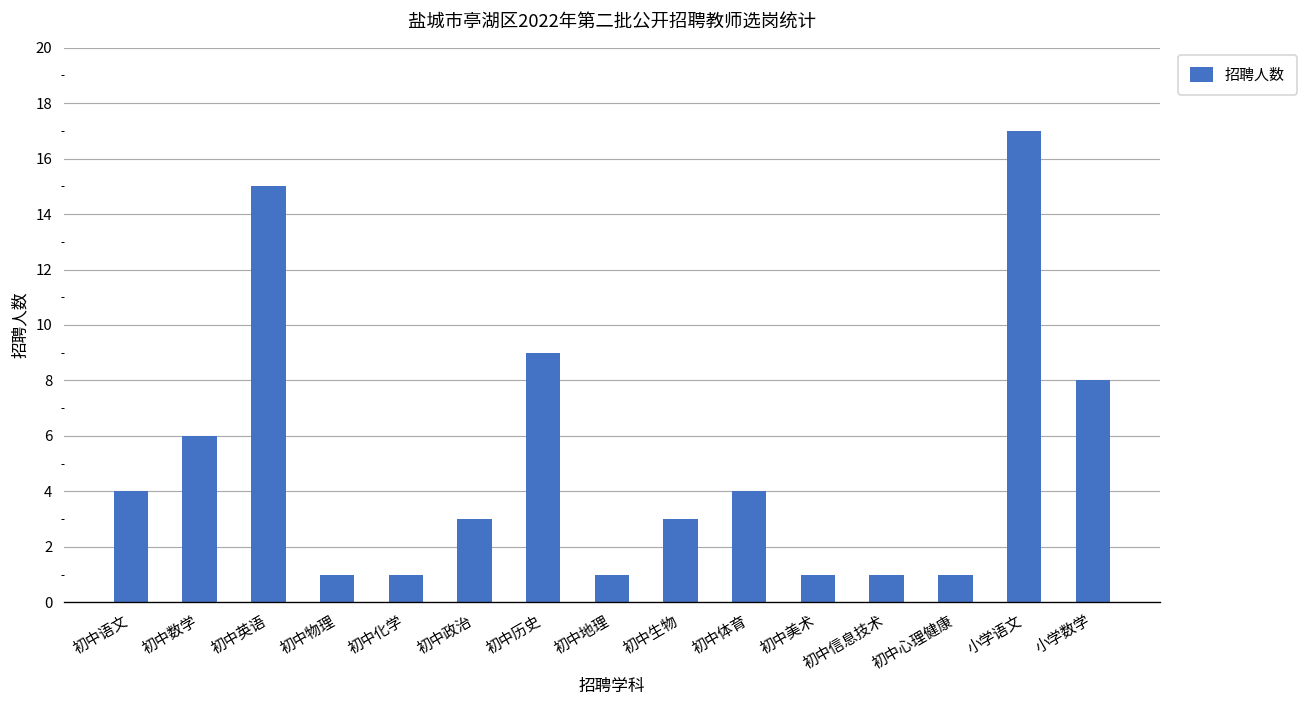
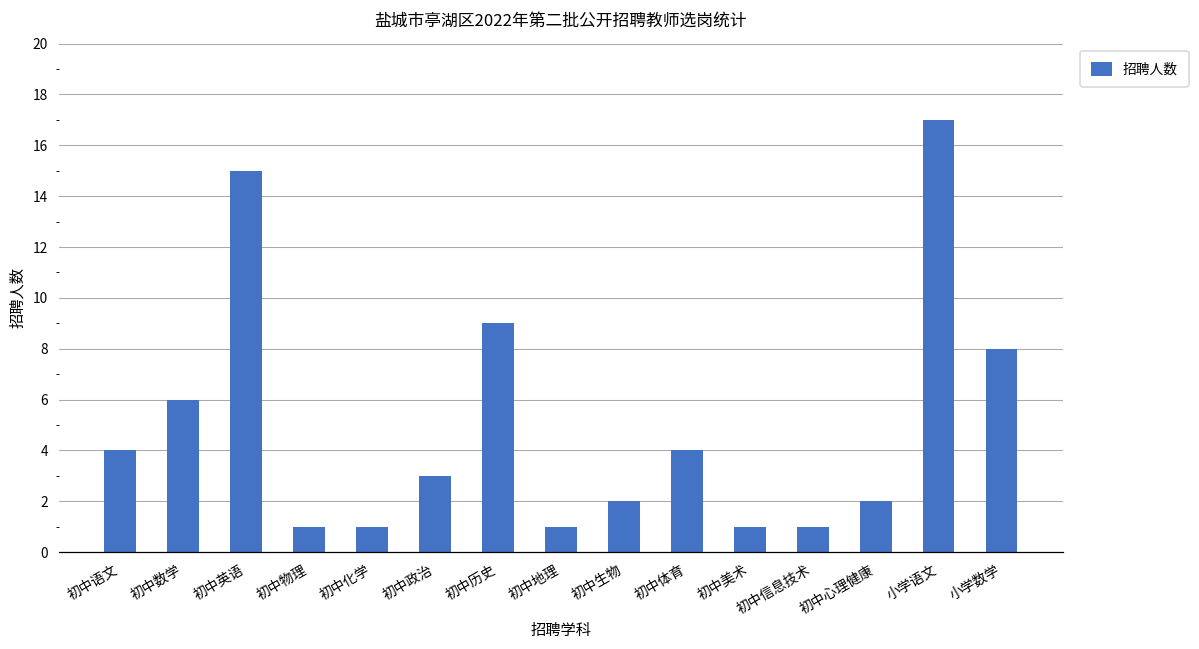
  {
    "初中语文": 4,
    "初中数学": 6,
    "初中英语": 15,
    "初中物理": 1,
    "初中化学": 1,
    "初中政治": 3,
    "初中历史": 9,
    "初中地理": 1,
-   "初中生物": 3,
+   "初中生物": 2,
    "初中体育": 4,
    "初中美术": 1,
    "初中信息技术": 1,
-   "初中心理健康": 1,
+   "初中心理健康": 2,
    "小学语文": 17,
    "小学数学": 8
  }
